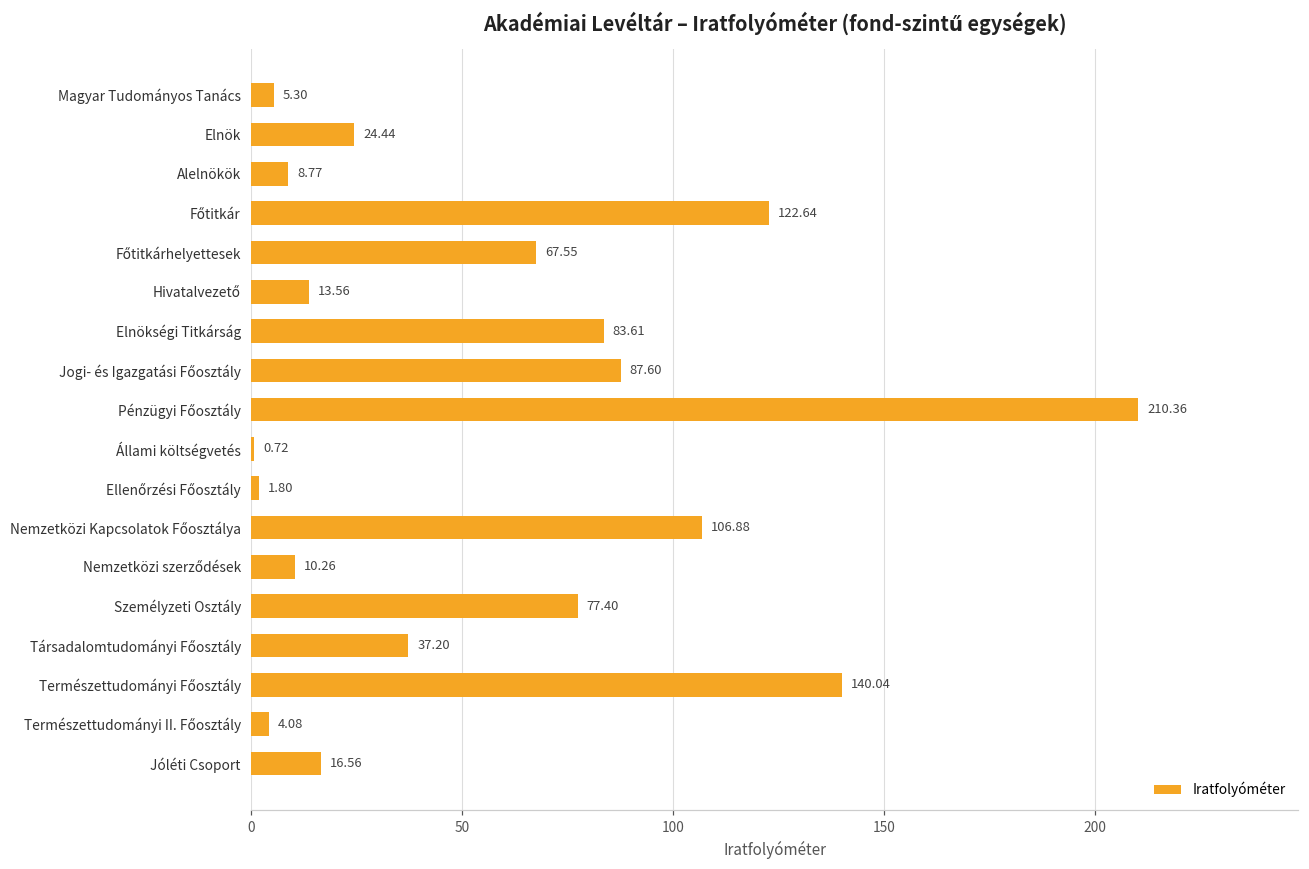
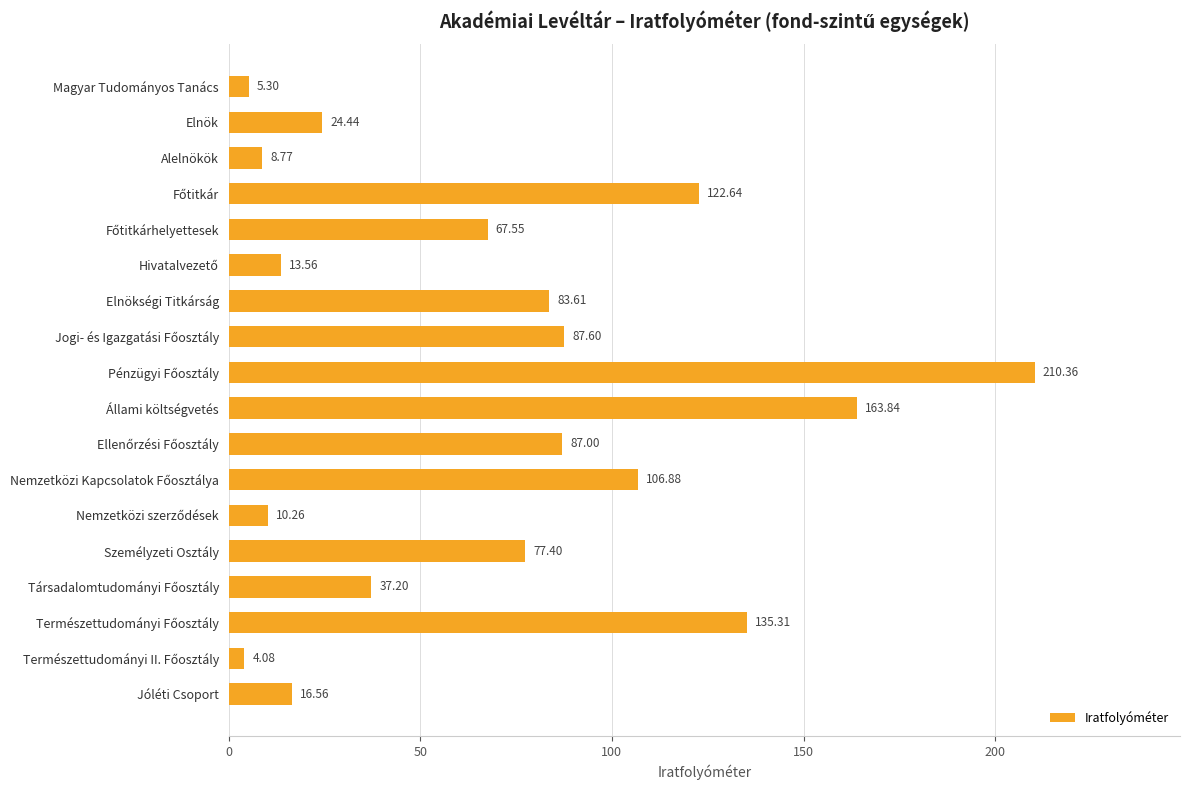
  {
    "Magyar Tudományos Tanács": 5.30,
    "Elnök": 24.44,
    "Alelnökök": 8.77,
    "Főtitkár": 122.64,
    "Főtitkárhelyettesek": 67.55,
    "Hivatalvezető": 13.56,
    "Elnökségi Titkárság": 83.61,
    "Jogi- és Igazgatási Főosztály": 87.60,
    "Pénzügyi Főosztály": 210.36,
-   "Állami költségvetés": 0.72,
-   "Ellenőrzési Főosztály": 1.80,
+   "Állami költségvetés": 163.84,
+   "Ellenőrzési Főosztály": 87.00,
    "Nemzetközi Kapcsolatok Főosztálya": 106.88,
    "Nemzetközi szerződések": 10.26,
    "Személyzeti Osztály": 77.40,
    "Társadalomtudományi Főosztály": 37.20,
-   "Természettudományi Főosztály": 140.04,
+   "Természettudományi Főosztály": 135.31,
    "Természettudományi II. Főosztály": 4.08,
    "Jóléti Csoport": 16.56
  }
